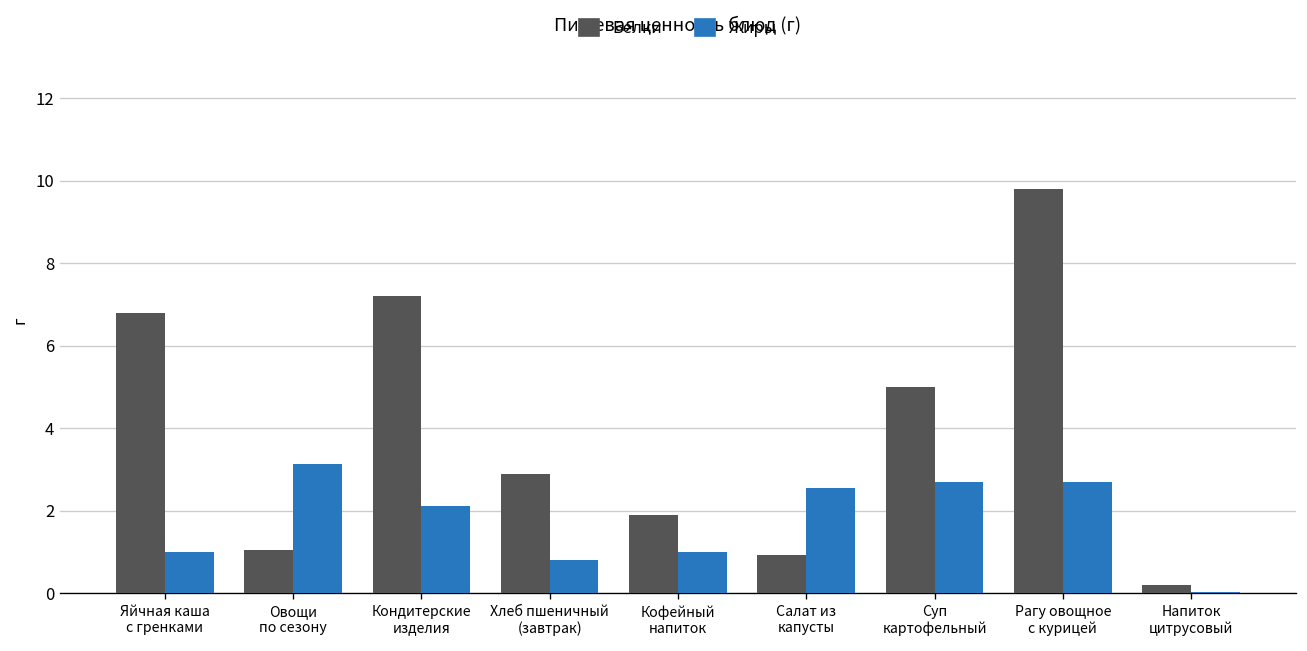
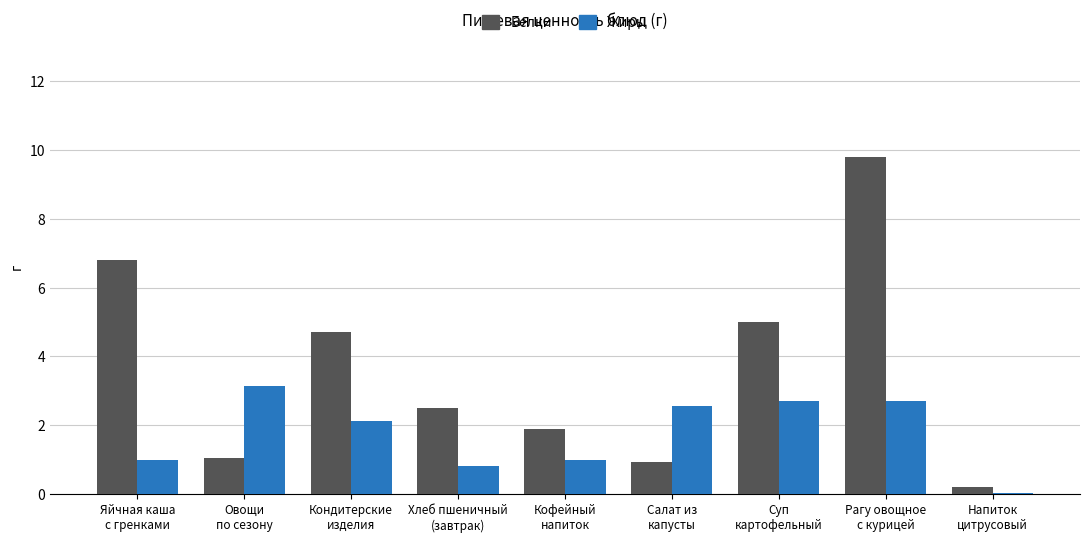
  {
    "Белки": {
      "Яйчная каша с гренками": 6.8,
      "Овощи по сезону": 1.1,
-     "Кондитерские изделия": 7.2,
-     "Хлеб пшеничный (завтрак)": 2.9,
+     "Кондитерские изделия": 4.7,
+     "Хлеб пшеничный (завтрак)": 2.5,
      "Кофейный напиток": 1.9,
      "Салат из капусты": 0.9,
      "Суп картофельный": 5.0,
      "Рагу овощное с курицей": 9.8,
      "Напиток цитрусовый": 0.2
    },
    "Жиры": {
      "Яйчная каша с гренками": 1.0,
      "Овощи по сезону": 3.1,
      "Кондитерские изделия": 2.1,
      "Хлеб пшеничный (завтрак)": 0.8,
      "Кофейный напиток": 1.0,
      "Салат из капусты": 2.6,
      "Суп картофельный": 2.7,
      "Рагу овощное с курицей": 2.7
    }
  }
